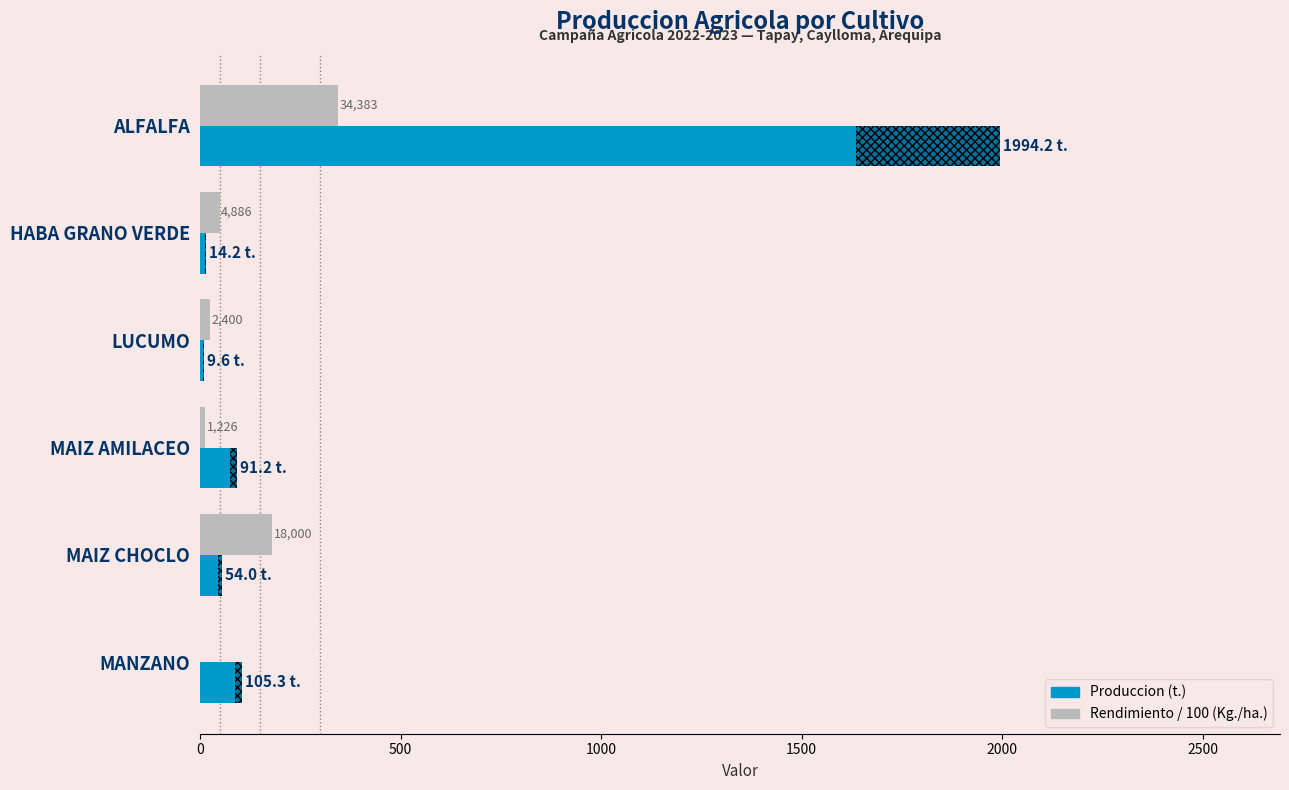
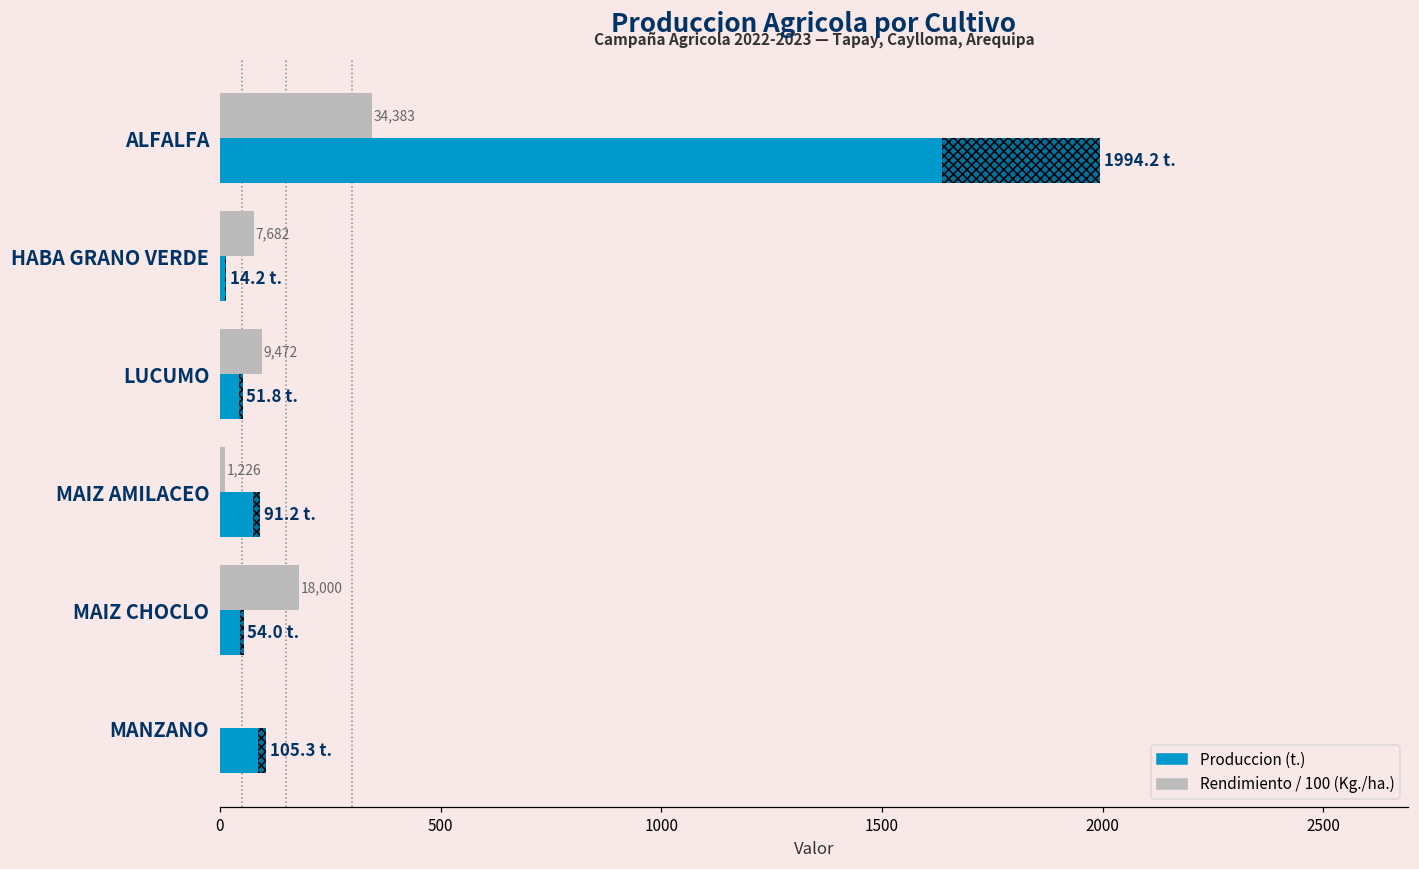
  {
    "Produccion (t.)": {
      "ALFALFA": "1994.2",
      "HABA GRANO VERDE": "14.2",
-     "LUCUMO": "9.6",
+     "LUCUMO": "51.8",
      "MAIZ AMILACEO": "91.2",
      "MAIZ CHOCLO": "54.0",
      "MANZANO": "105.3"
    },
    "Rendimiento / 100 (Kg./ha.)": {
-     "HABA GRANO VERDE": "4,886",
-     "LUCUMO": "2,400"
+     "HABA GRANO VERDE": "7,682",
+     "LUCUMO": "9,472"
    }
  }
